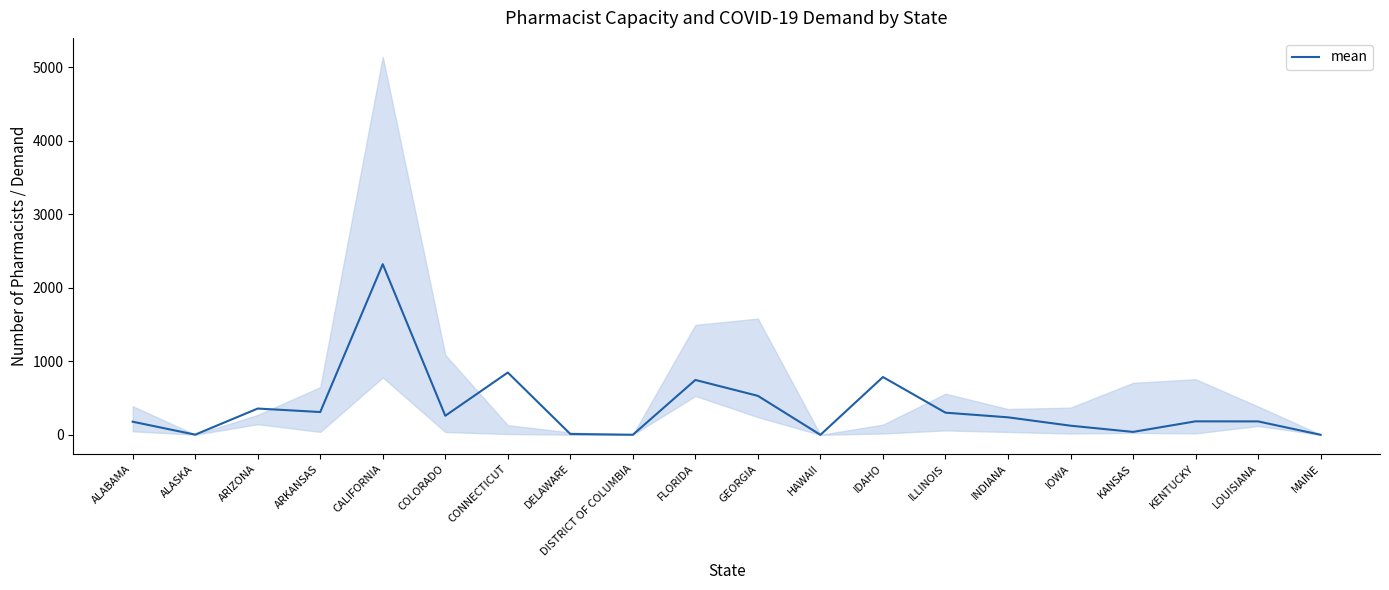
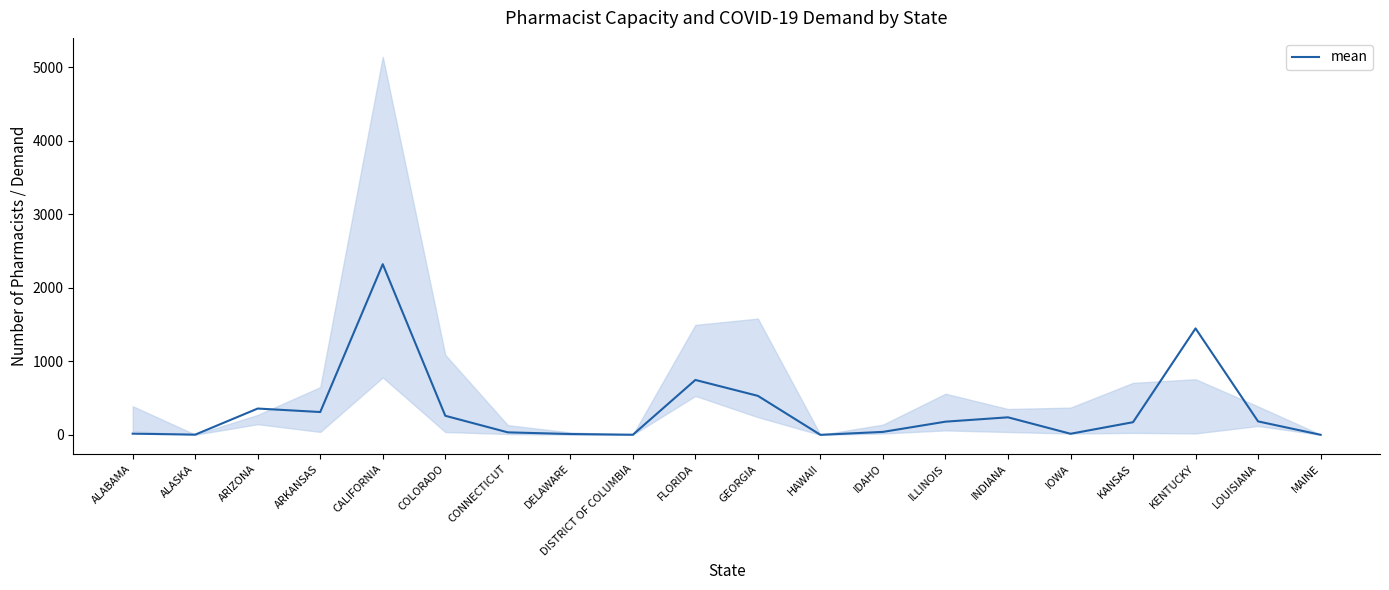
  {
    "mean": {
-     "ALABAMA": 200,
+     "ALABAMA": 0,
      "ARIZONA": 400,
      "ARKANSAS": 300,
      "CALIFORNIA": 2300,
      "COLORADO": 300,
-     "CONNECTICUT": 800,
+     "CONNECTICUT": 0,
      "FLORIDA": 700,
      "GEORGIA": 500,
-     "IDAHO": 800,
-     "ILLINOIS": 300,
+     "IDAHO": 0,
+     "ILLINOIS": 200,
      "INDIANA": 200,
-     "IOWA": 100,
-     "KANSAS": 0,
-     "KENTUCKY": 200,
+     "IOWA": 0,
+     "KANSAS": 200,
+     "KENTUCKY": 1400,
      "LOUISIANA": 200
    }
  }
